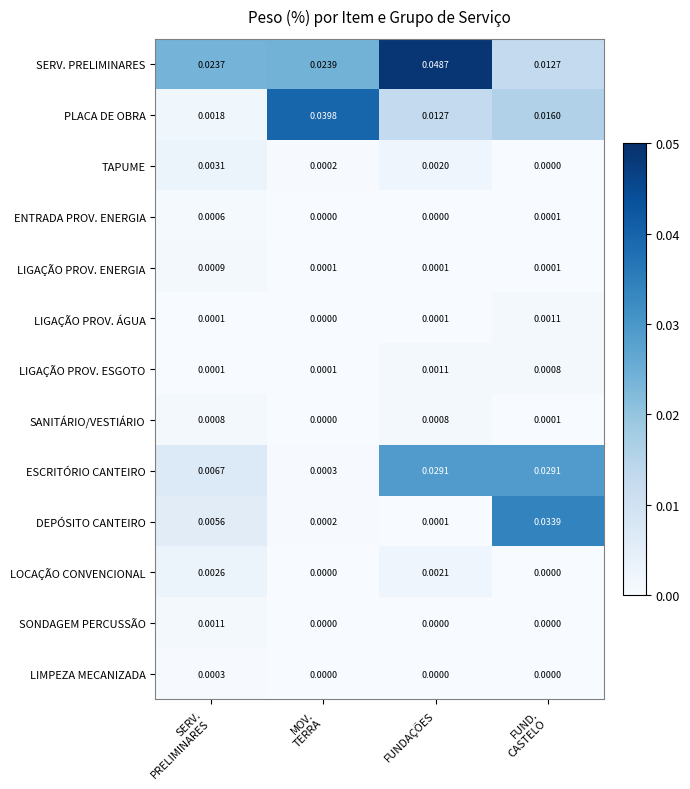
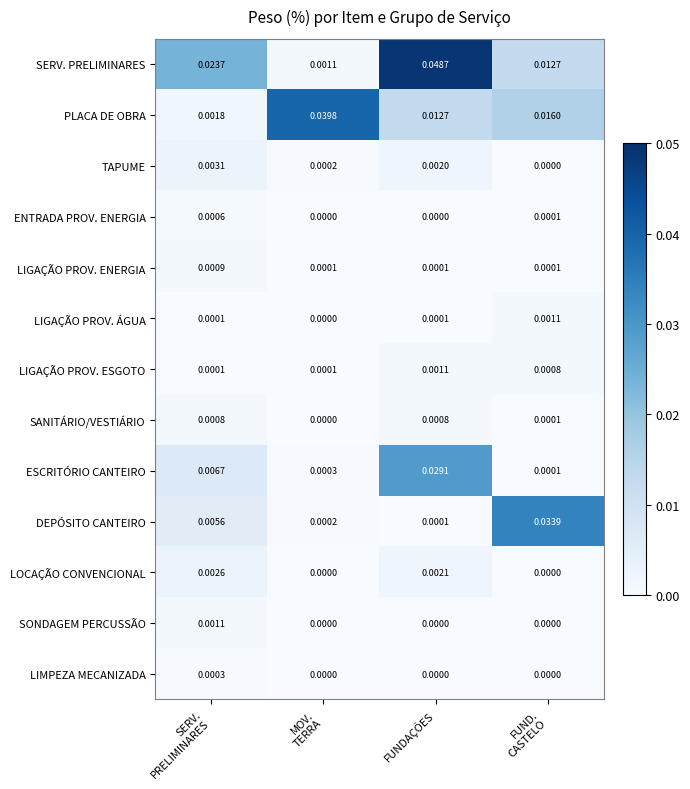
  {
    "SERV. PRELIMINARES": {
      "SERV. PRELIMINARES": 0.0237,
-     "MOV. TERRA": 0.0239,
+     "MOV. TERRA": 0.0011,
      "FUNDAÇÕES": 0.0487,
      "FUND. CASTELO": 0.0127
    },
    "PLACA DE OBRA": {
      "SERV. PRELIMINARES": 0.0018,
      "MOV. TERRA": 0.0398,
      "FUNDAÇÕES": 0.0127,
      "FUND. CASTELO": 0.0160
    },
    "TAPUME": {
      "SERV. PRELIMINARES": 0.0031,
      "MOV. TERRA": 0.0002,
      "FUNDAÇÕES": 0.0020,
      "FUND. CASTELO": 0.0000
    },
    "ENTRADA PROV. ENERGIA": {
      "SERV. PRELIMINARES": 0.0006,
      "MOV. TERRA": 0.0000,
      "FUNDAÇÕES": 0.0000,
      "FUND. CASTELO": 0.0001
    },
    "LIGAÇÃO PROV. ENERGIA": {
      "SERV. PRELIMINARES": 0.0009,
      "MOV. TERRA": 0.0001,
      "FUNDAÇÕES": 0.0001,
      "FUND. CASTELO": 0.0001
    },
    "LIGAÇÃO PROV. ÁGUA": {
      "SERV. PRELIMINARES": 0.0001,
      "MOV. TERRA": 0.0000,
      "FUNDAÇÕES": 0.0001,
      "FUND. CASTELO": 0.0011
    },
    "LIGAÇÃO PROV. ESGOTO": {
      "SERV. PRELIMINARES": 0.0001,
      "MOV. TERRA": 0.0001,
      "FUNDAÇÕES": 0.0011,
      "FUND. CASTELO": 0.0008
    },
    "SANITÁRIO/VESTIÁRIO": {
      "SERV. PRELIMINARES": 0.0008,
      "MOV. TERRA": 0.0000,
      "FUNDAÇÕES": 0.0008,
      "FUND. CASTELO": 0.0001
    },
    "ESCRITÓRIO CANTEIRO": {
      "SERV. PRELIMINARES": 0.0067,
      "MOV. TERRA": 0.0003,
      "FUNDAÇÕES": 0.0291,
-     "FUND. CASTELO": 0.0291
+     "FUND. CASTELO": 0.0001
    },
    "DEPÓSITO CANTEIRO": {
      "SERV. PRELIMINARES": 0.0056,
      "MOV. TERRA": 0.0002,
      "FUNDAÇÕES": 0.0001,
      "FUND. CASTELO": 0.0339
    },
    "LOCAÇÃO CONVENCIONAL": {
      "SERV. PRELIMINARES": 0.0026,
      "MOV. TERRA": 0.0000,
      "FUNDAÇÕES": 0.0021,
      "FUND. CASTELO": 0.0000
    },
    "SONDAGEM PERCUSSÃO": {
      "SERV. PRELIMINARES": 0.0011,
      "MOV. TERRA": 0.0000,
      "FUNDAÇÕES": 0.0000,
      "FUND. CASTELO": 0.0000
    },
    "LIMPEZA MECANIZADA": {
      "SERV. PRELIMINARES": 0.0003,
      "MOV. TERRA": 0.0000,
      "FUNDAÇÕES": 0.0000,
      "FUND. CASTELO": 0.0000
    }
  }
